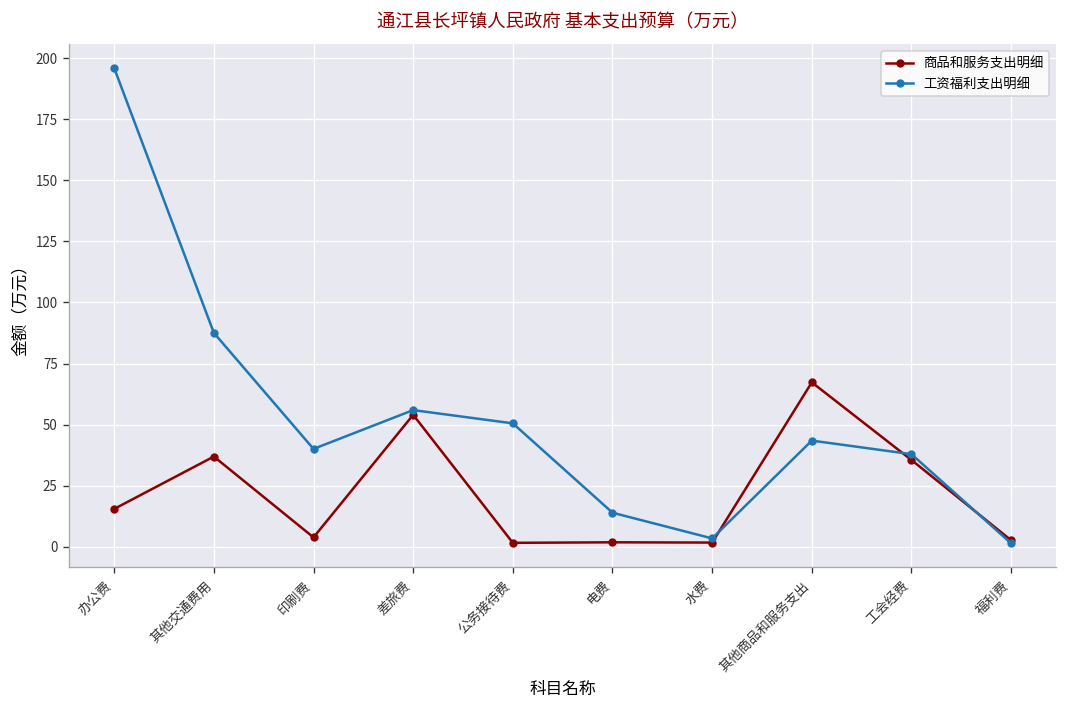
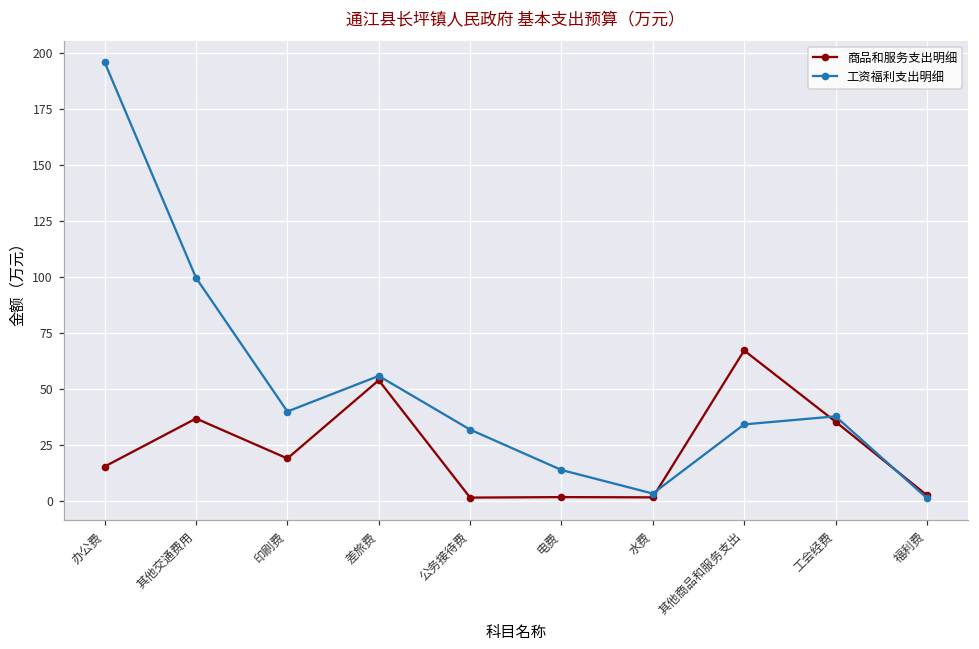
  {
    "商品和服务支出明细": {
      "办公费": 15,
      "其他交通费用": 37,
-     "印刷费": 4,
+     "印刷费": 19,
      "差旅费": 54,
      "公务接待费": 2,
      "电费": 2,
      "水费": 2,
      "其他商品和服务支出": 67,
      "工会经费": 36,
      "福利费": 3
    },
    "工资福利支出明细": {
      "办公费": 196,
-     "其他交通费用": 88,
+     "其他交通费用": 100,
      "印刷费": 40,
      "差旅费": 56,
-     "公务接待费": 51,
+     "公务接待费": 32,
      "电费": 14,
      "水费": 3,
-     "其他商品和服务支出": 43,
+     "其他商品和服务支出": 34,
      "工会经费": 38,
      "福利费": 1
    }
  }
